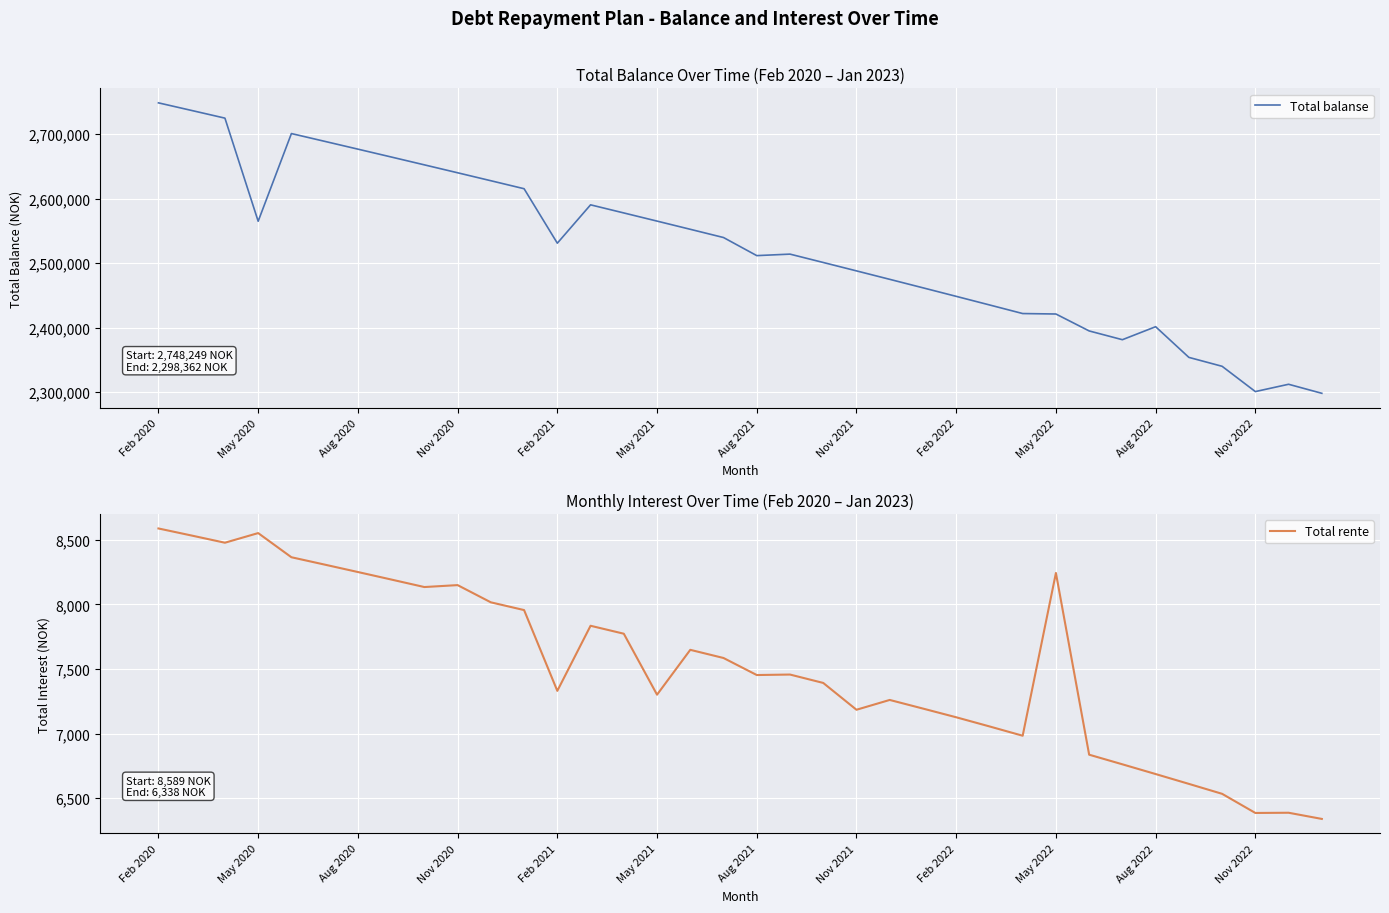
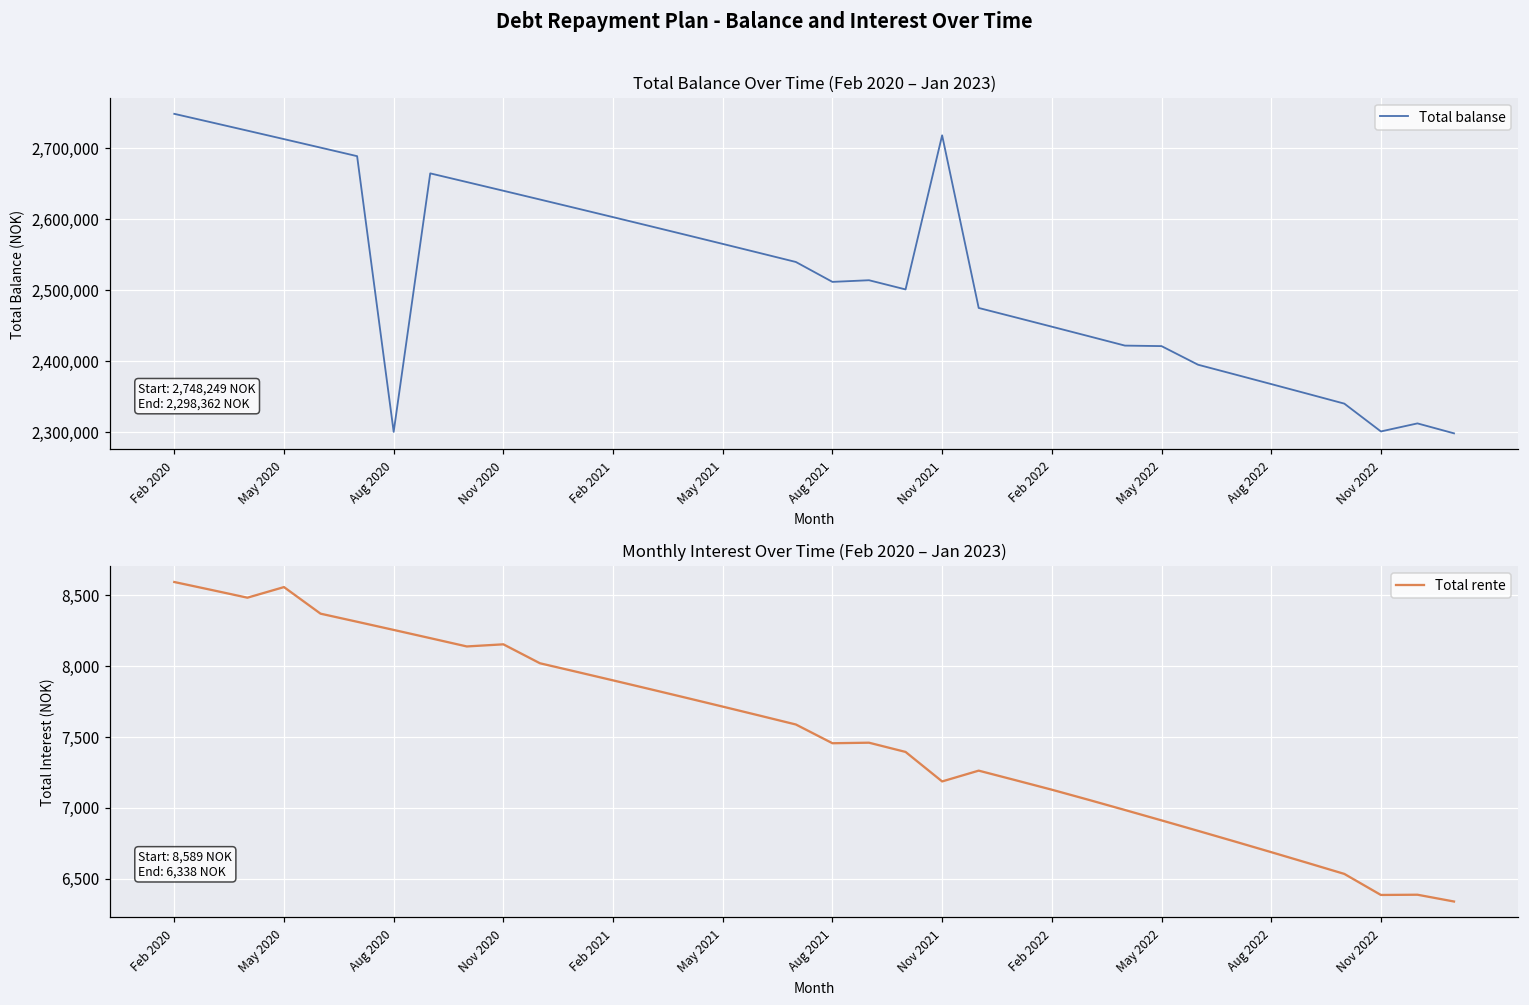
  {
    "Total Balance Over Time (Feb 2020 – Jan 2023)": {
      "Feb 2020": "2,750,000",
-     "May 2020": "2,560,000",
-     "Aug 2020": "2,680,000",
+     "May 2020": "2,710,000",
+     "Aug 2020": "2,300,000",
      "Nov 2020": "2,640,000",
-     "Feb 2021": "2,530,000",
+     "Feb 2021": "2,600,000",
      "May 2021": "2,570,000",
      "Aug 2021": "2,510,000",
-     "Nov 2021": "2,490,000",
+     "Nov 2021": "2,720,000",
      "Feb 2022": "2,450,000",
      "May 2022": "2,420,000",
-     "Aug 2022": "2,400,000",
+     "Aug 2022": "2,370,000",
      "Nov 2022": "2,300,000"
    },
    "Monthly Interest Over Time (Feb 2020 – Jan 2023)": {
      "Feb 2020": "8,590",
      "May 2020": "8,550",
      "Aug 2020": "8,250",
      "Nov 2020": "8,150",
-     "Feb 2021": "7,330",
-     "May 2021": "7,300",
+     "Feb 2021": "7,900",
+     "May 2021": "7,710",
      "Aug 2021": "7,450",
      "Nov 2021": "7,180",
      "Feb 2022": "7,130",
-     "May 2022": "8,240",
+     "May 2022": "6,910",
      "Aug 2022": "6,690",
      "Nov 2022": "6,380"
    }
  }
